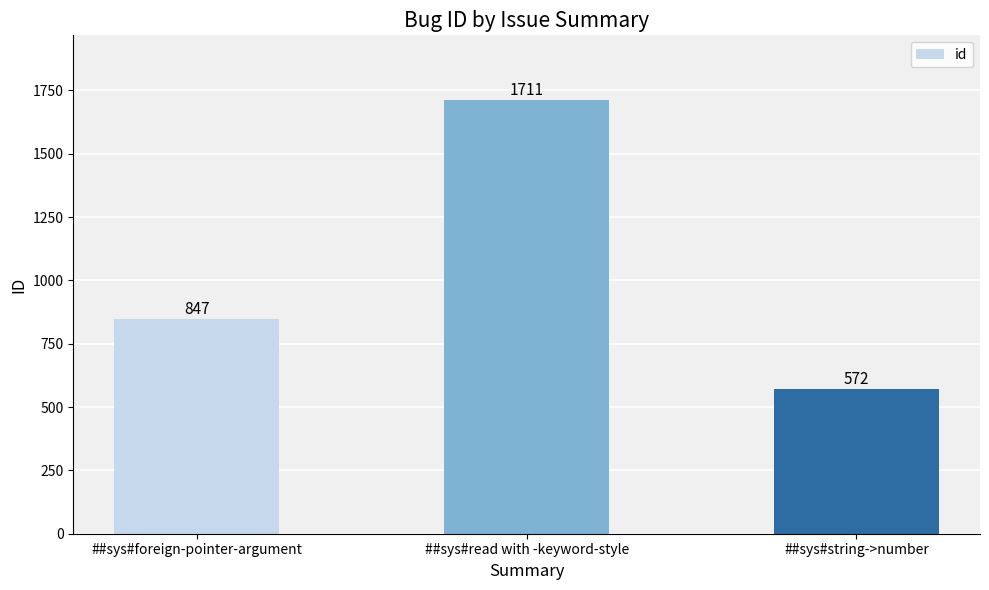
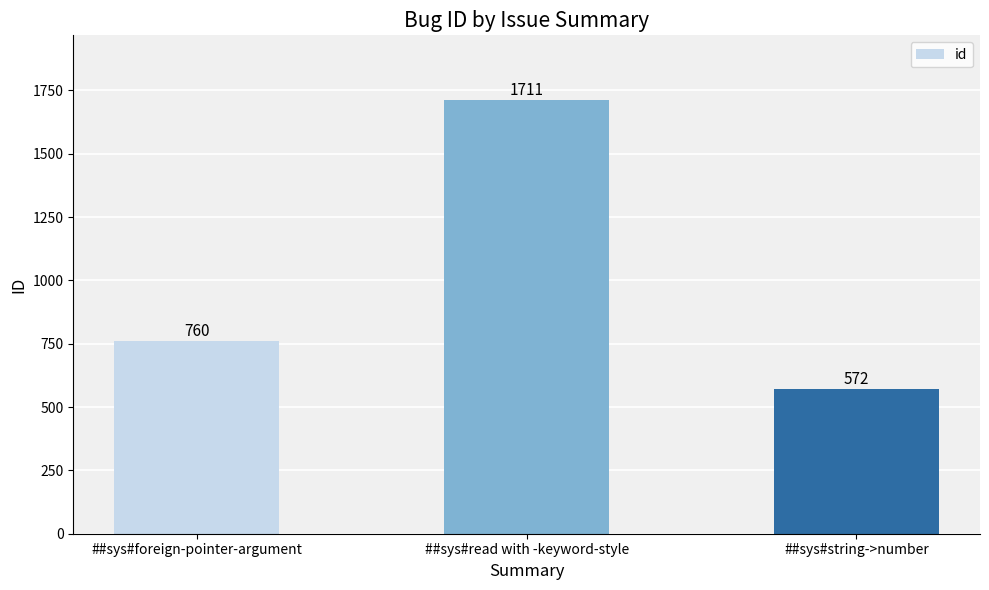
  {
-   "##sys#foreign-pointer-argument": 847,
+   "##sys#foreign-pointer-argument": 760,
    "##sys#read with -keyword-style": 1711,
    "##sys#string->number": 572
  }
